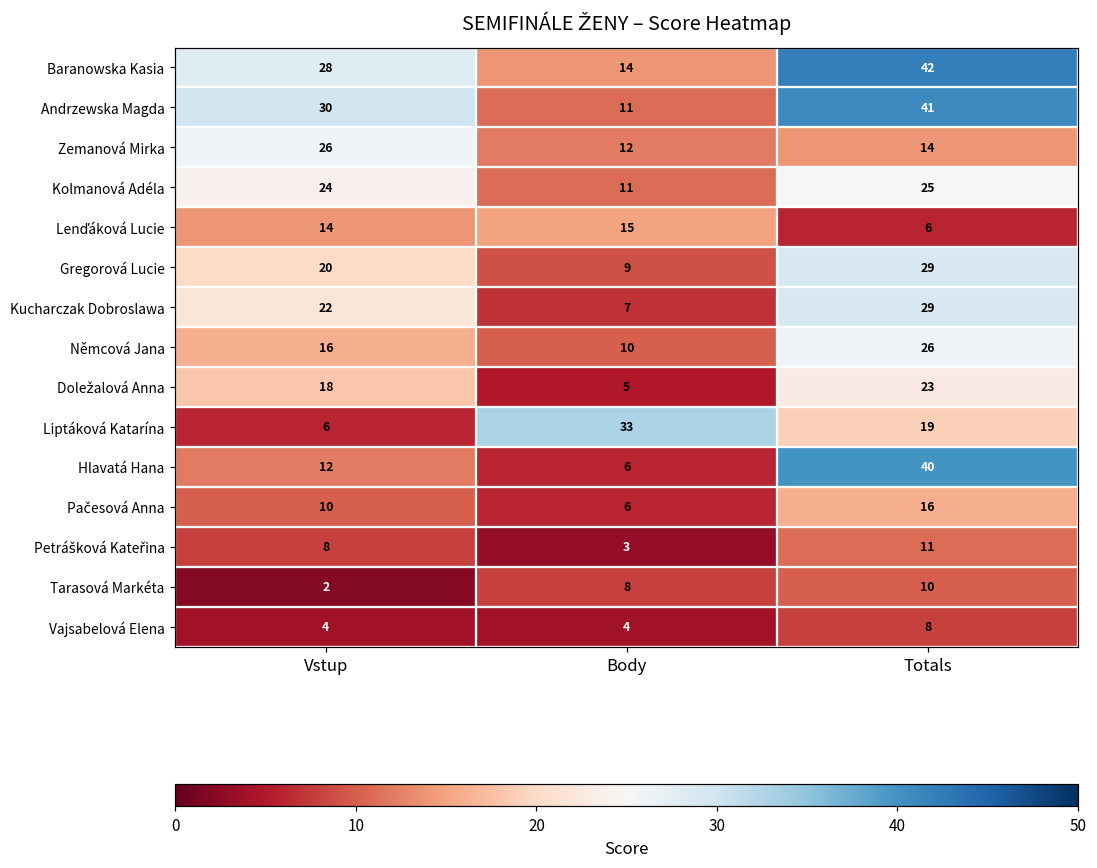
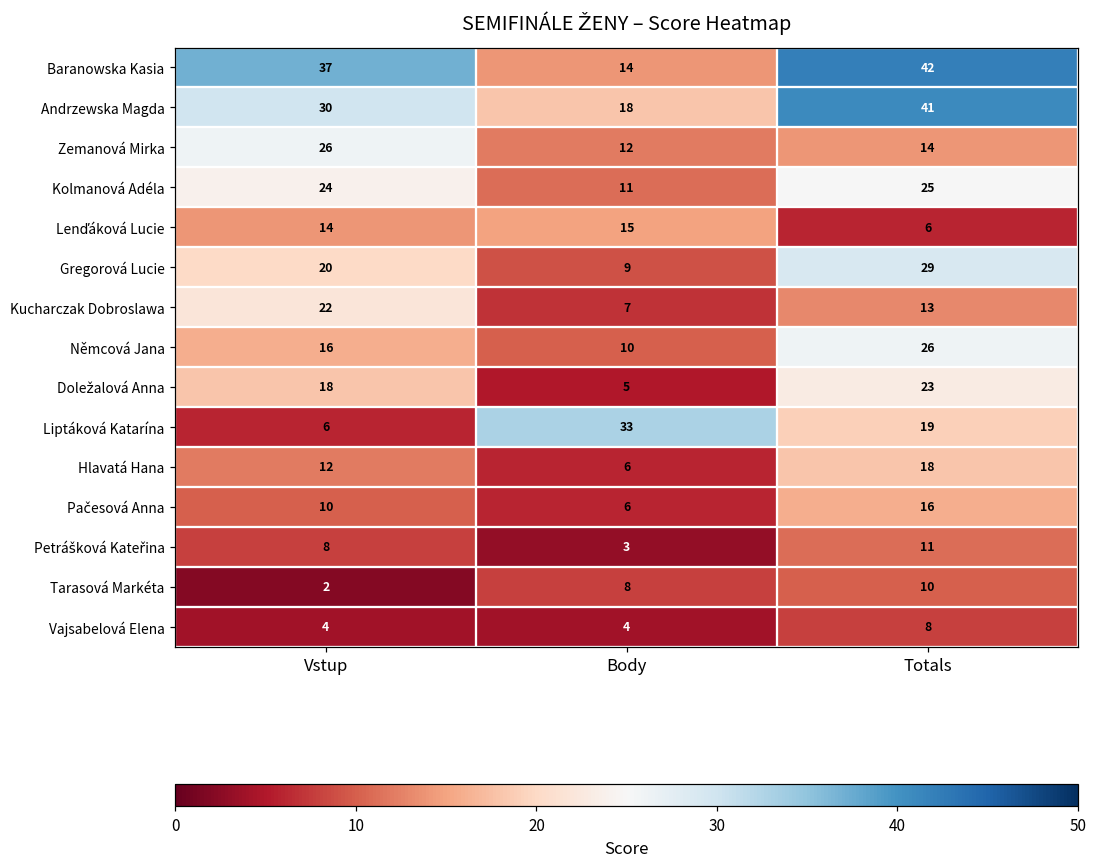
  {
    "Baranowska Kasia": {
-     "Vstup": 28,
+     "Vstup": 37,
      "Body": 14,
      "Totals": 42
    },
    "Andrzewska Magda": {
      "Vstup": 30,
-     "Body": 11,
+     "Body": 18,
      "Totals": 41
    },
    "Zemanová Mirka": {
      "Vstup": 26,
      "Body": 12,
      "Totals": 14
    },
    "Kolmanová Adéla": {
      "Vstup": 24,
      "Body": 11,
      "Totals": 25
    },
    "Lenďáková Lucie": {
      "Vstup": 14,
      "Body": 15,
      "Totals": 6
    },
    "Gregorová Lucie": {
      "Vstup": 20,
      "Body": 9,
      "Totals": 29
    },
    "Kucharczak Dobroslawa": {
      "Vstup": 22,
      "Body": 7,
-     "Totals": 29
+     "Totals": 13
    },
    "Němcová Jana": {
      "Vstup": 16,
      "Body": 10,
      "Totals": 26
    },
    "Doležalová Anna": {
      "Vstup": 18,
      "Body": 5,
      "Totals": 23
    },
    "Liptáková Katarína": {
      "Vstup": 6,
      "Body": 33,
      "Totals": 19
    },
    "Hlavatá Hana": {
      "Vstup": 12,
      "Body": 6,
-     "Totals": 40
+     "Totals": 18
    },
    "Pačesová Anna": {
      "Vstup": 10,
      "Body": 6,
      "Totals": 16
    },
    "Petrášková Kateřina": {
      "Vstup": 8,
      "Body": 3,
      "Totals": 11
    },
    "Tarasová Markéta": {
      "Vstup": 2,
      "Body": 8,
      "Totals": 10
    },
    "Vajsabelová Elena": {
      "Vstup": 4,
      "Body": 4,
      "Totals": 8
    }
  }
